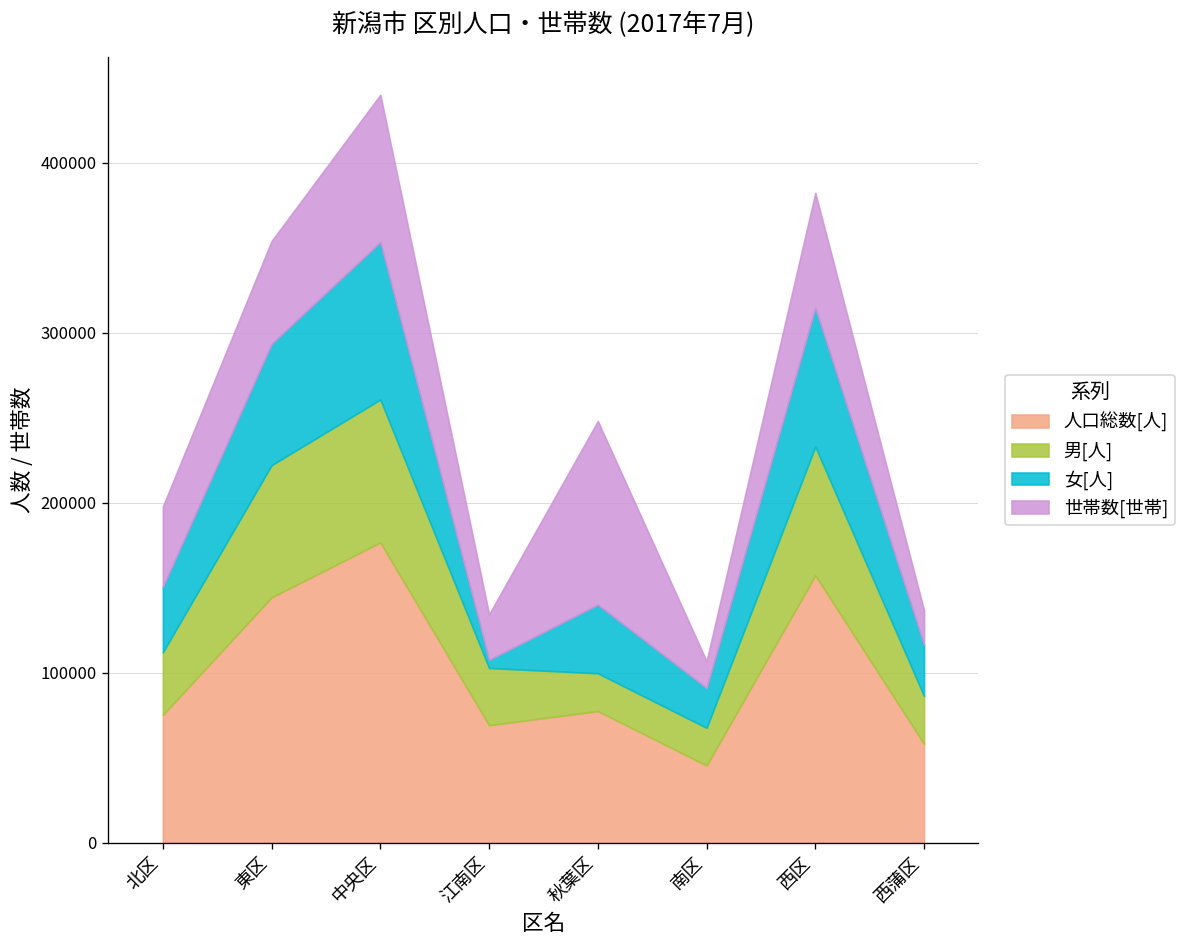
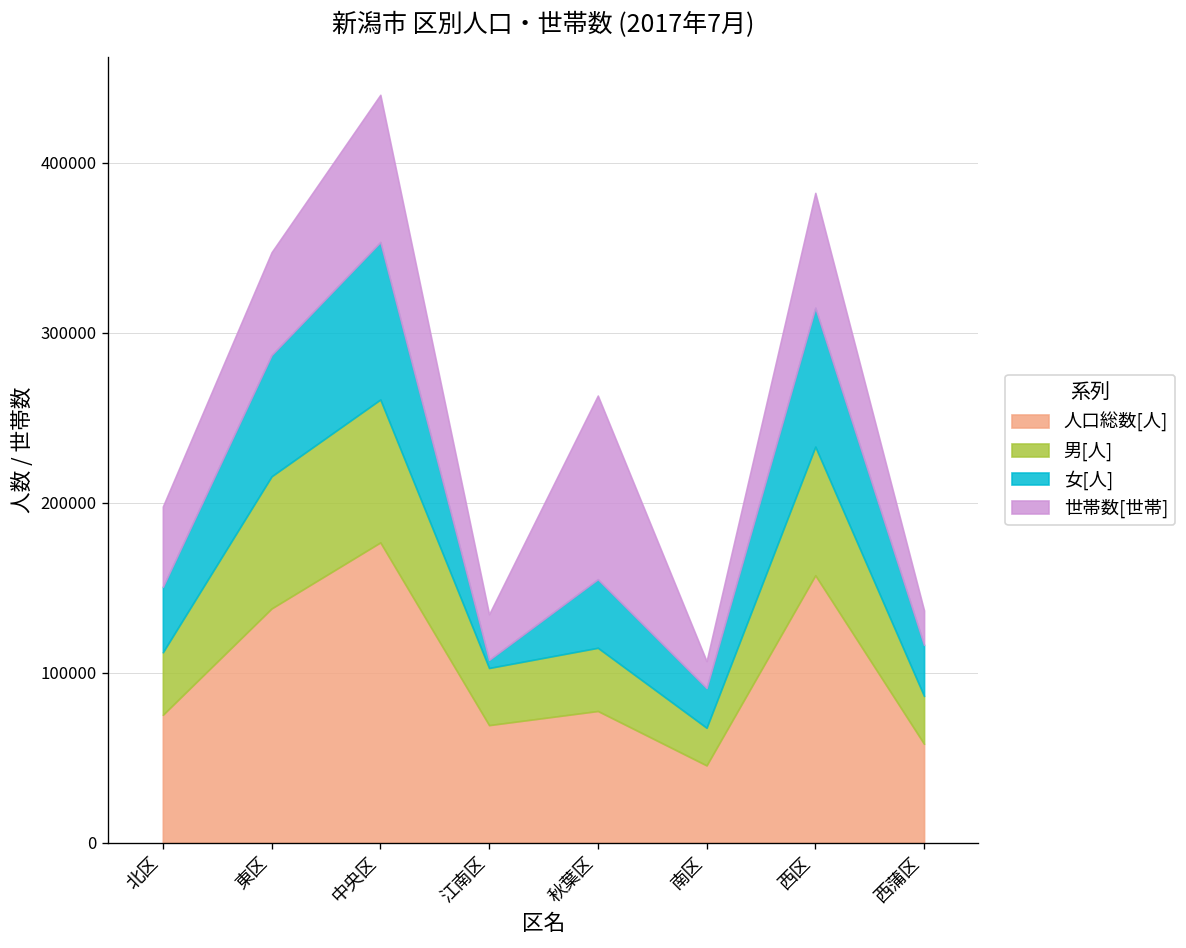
  {
    "人口総数[人]": {
      "北区": 75000,
-     "東区": 144000,
+     "東区": 138000,
      "中央区": 177000,
      "江南区": 69000,
      "秋葉区": 78000,
      "南区": 46000,
      "西区": 157000,
      "西蒲区": 58000
    },
    "男[人]": {
      "北区": 37000,
      "東区": 78000,
      "中央区": 84000,
      "江南区": 34000,
-     "秋葉区": 22000,
+     "秋葉区": 37000,
      "南区": 22000,
      "西区": 76000,
      "西蒲区": 28000
    },
    "女[人]": {
      "北区": 38000,
      "東区": 71000,
      "中央区": 93000,
      "江南区": 5000,
      "秋葉区": 40000,
      "南区": 23000,
      "西区": 82000,
      "西蒲区": 30000
    },
    "世帯数[世帯]": {
      "北区": 47000,
      "東区": 60000,
      "中央区": 87000,
      "江南区": 27000,
      "秋葉区": 108000,
      "南区": 16000,
      "西区": 68000,
      "西蒲区": 20000
    }
  }
